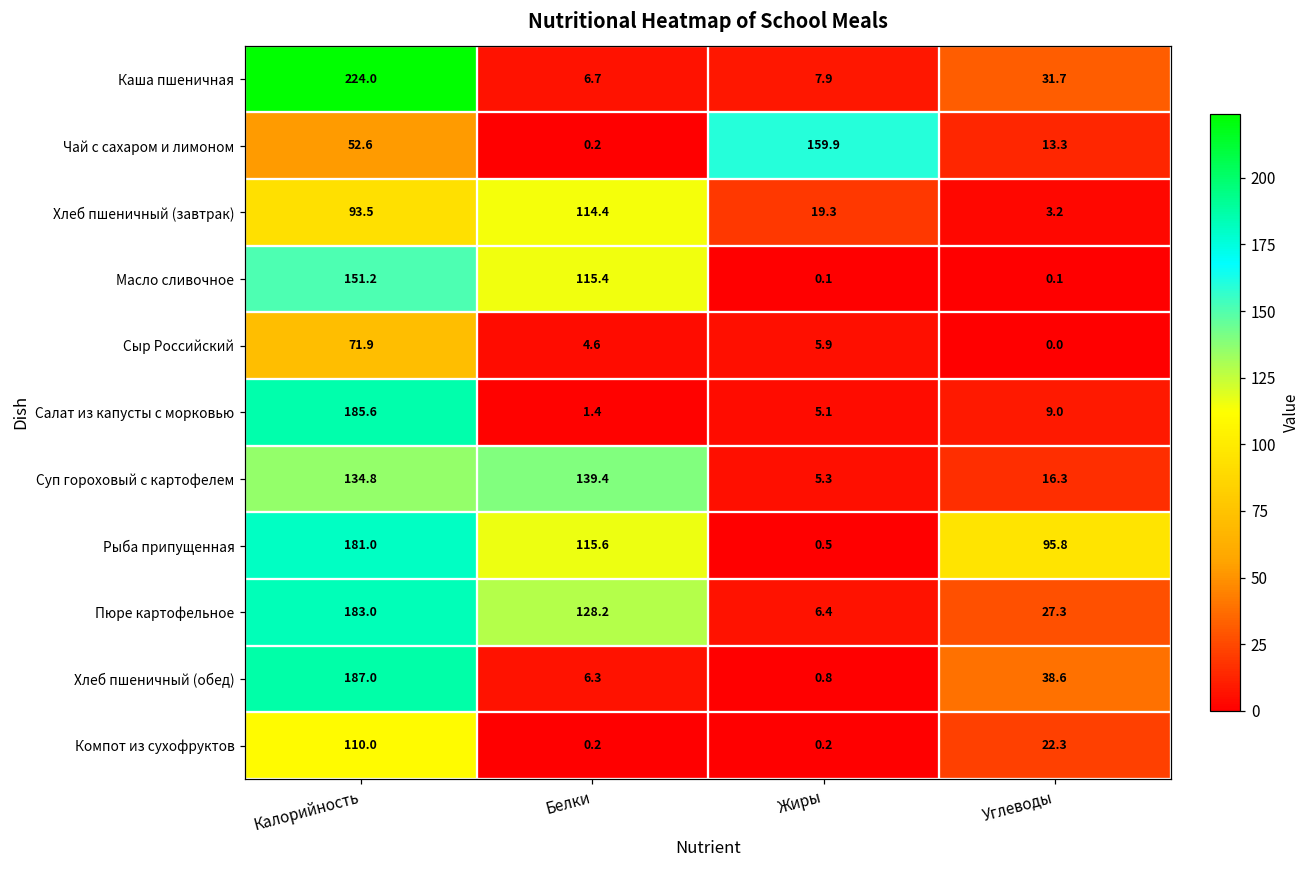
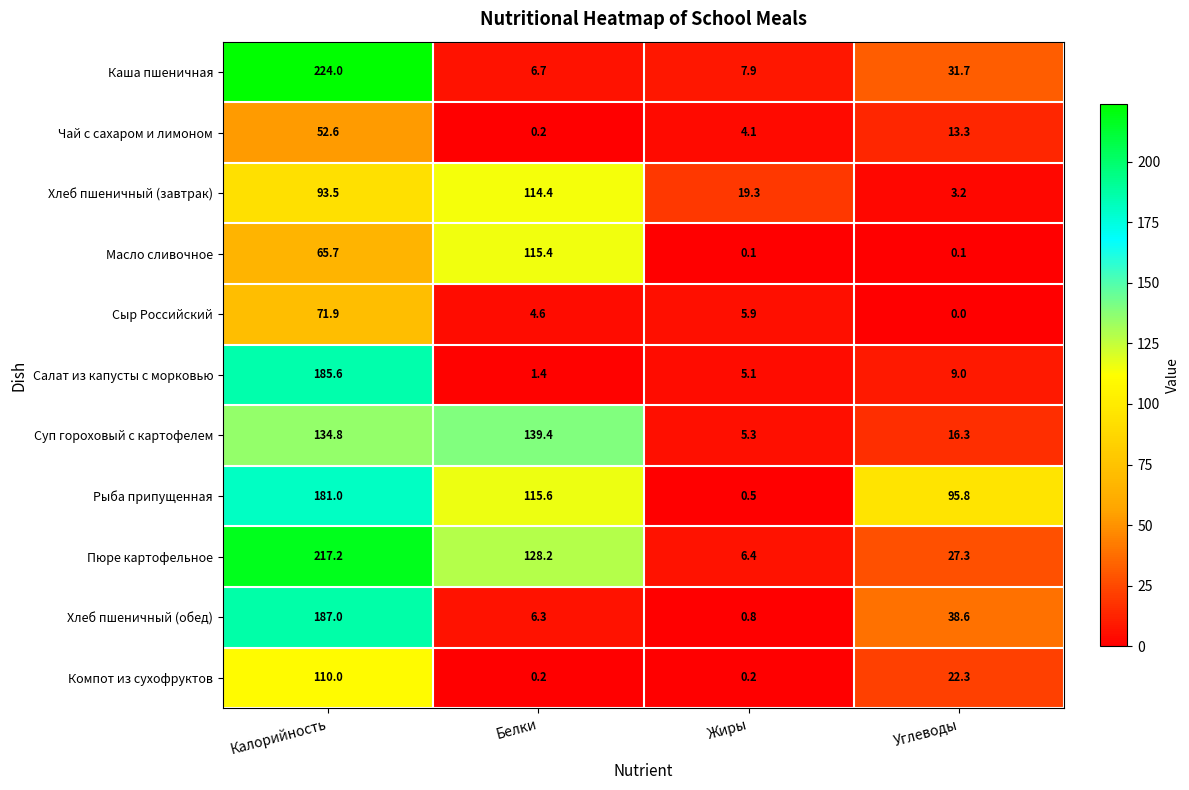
  {
    "Каша пшеничная": {
      "Калорийность": 224.0,
      "Белки": 6.7,
      "Жиры": 7.9,
      "Углеводы": 31.7
    },
    "Чай с сахаром и лимоном": {
      "Калорийность": 52.6,
      "Белки": 0.2,
-     "Жиры": 159.9,
+     "Жиры": 4.1,
      "Углеводы": 13.3
    },
    "Хлеб пшеничный (завтрак)": {
      "Калорийность": 93.5,
      "Белки": 114.4,
      "Жиры": 19.3,
      "Углеводы": 3.2
    },
    "Масло сливочное": {
-     "Калорийность": 151.2,
+     "Калорийность": 65.7,
      "Белки": 115.4,
      "Жиры": 0.1,
      "Углеводы": 0.1
    },
    "Сыр Российский": {
      "Калорийность": 71.9,
      "Белки": 4.6,
      "Жиры": 5.9,
      "Углеводы": 0.0
    },
    "Салат из капусты с морковью": {
      "Калорийность": 185.6,
      "Белки": 1.4,
      "Жиры": 5.1,
      "Углеводы": 9.0
    },
    "Суп гороховый с картофелем": {
      "Калорийность": 134.8,
      "Белки": 139.4,
      "Жиры": 5.3,
      "Углеводы": 16.3
    },
    "Рыба припущенная": {
      "Калорийность": 181.0,
      "Белки": 115.6,
      "Жиры": 0.5,
      "Углеводы": 95.8
    },
    "Пюре картофельное": {
-     "Калорийность": 183.0,
+     "Калорийность": 217.2,
      "Белки": 128.2,
      "Жиры": 6.4,
      "Углеводы": 27.3
    },
    "Хлеб пшеничный (обед)": {
      "Калорийность": 187.0,
      "Белки": 6.3,
      "Жиры": 0.8,
      "Углеводы": 38.6
    },
    "Компот из сухофруктов": {
      "Калорийность": 110.0,
      "Белки": 0.2,
      "Жиры": 0.2,
      "Углеводы": 22.3
    }
  }
